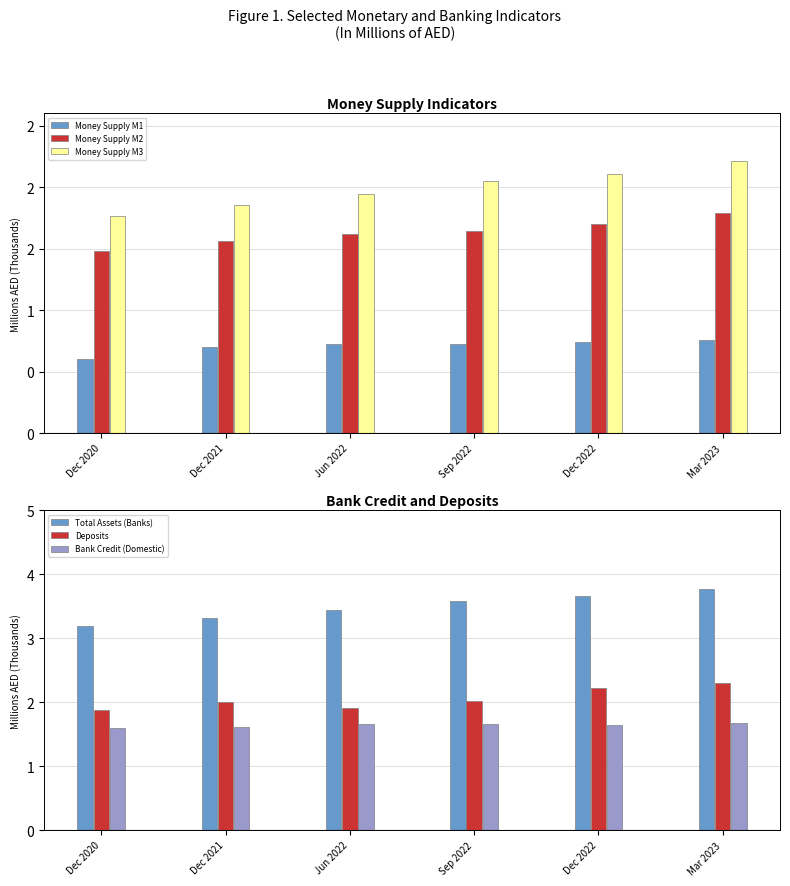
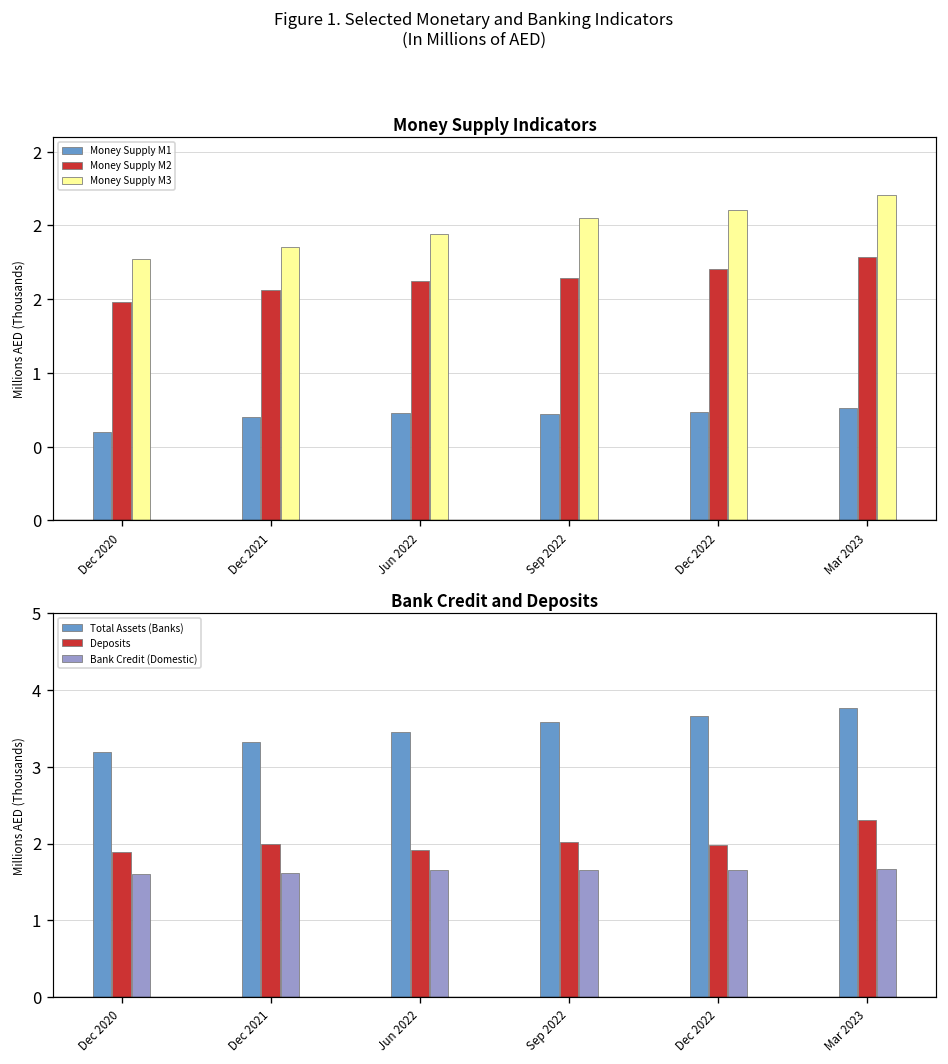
  {
    "Bank Credit and Deposits": {
      "Deposits": {
        "Dec 2020": 1.9,
        "Dec 2021": 2.0,
        "Jun 2022": 1.9,
        "Sep 2022": 2.0,
-       "Dec 2022": 2.2,
+       "Dec 2022": 2.0,
        "Mar 2023": 2.3
      }
    }
  }
